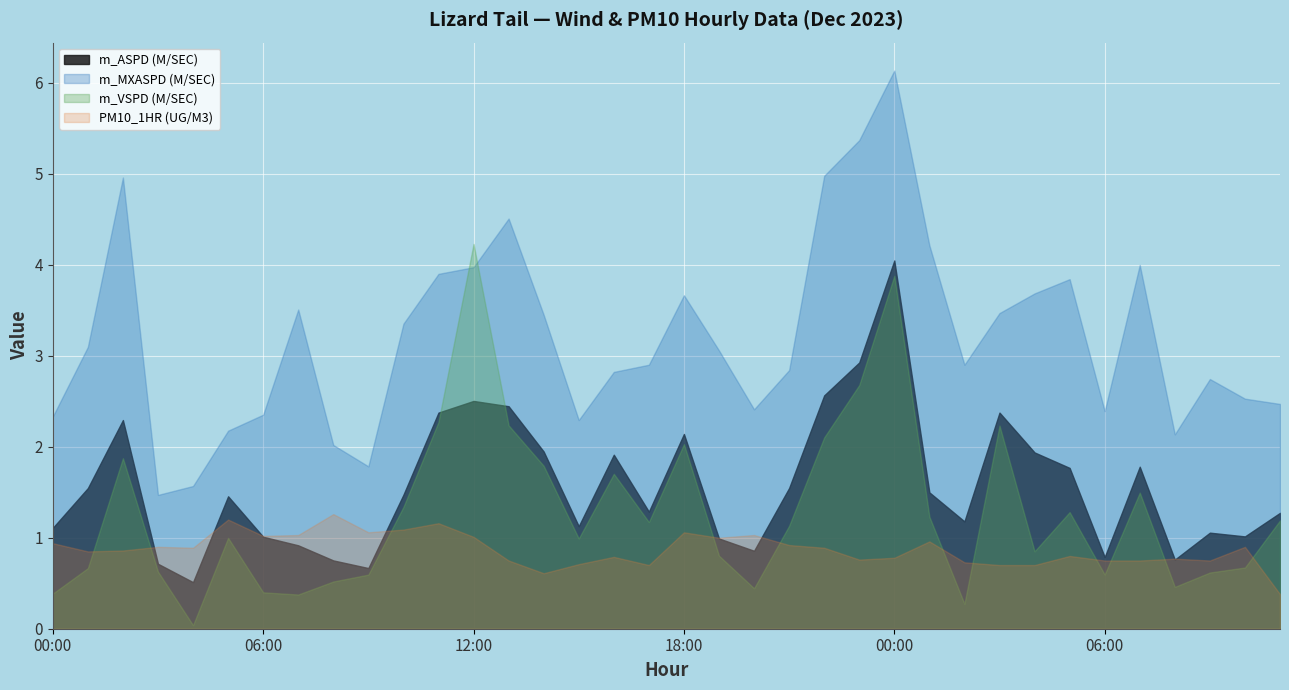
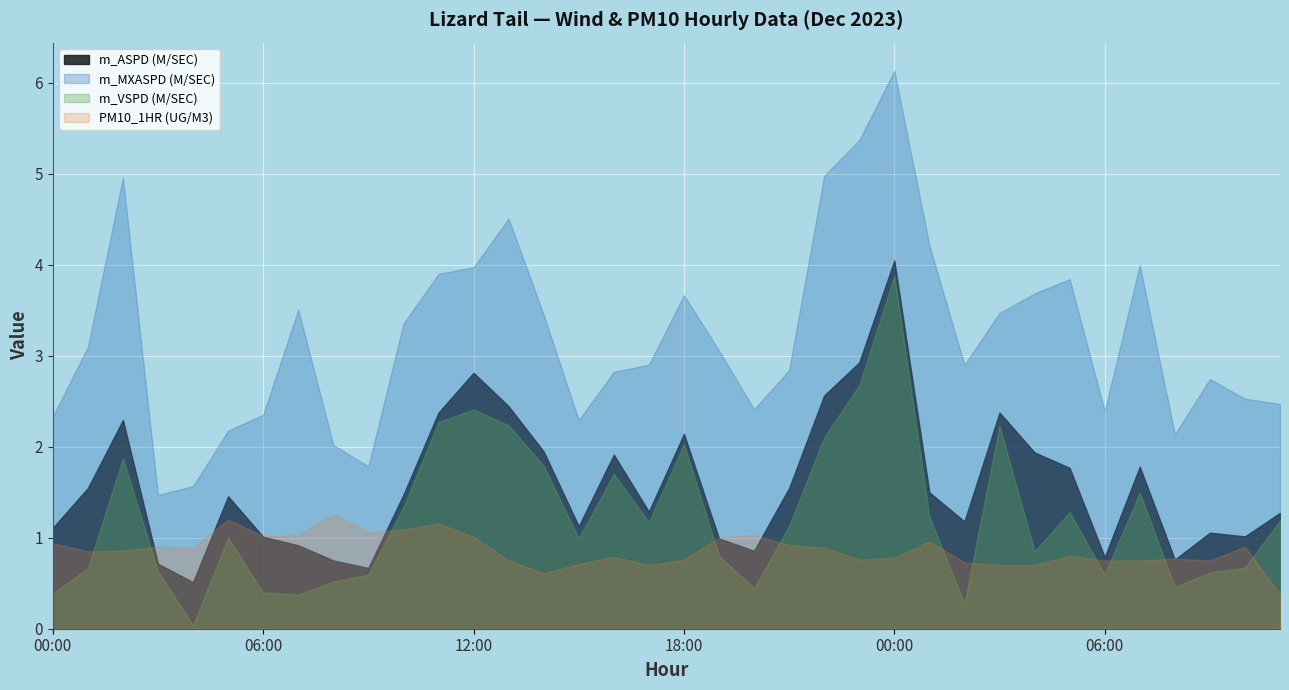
  {
    "m_ASPD (M/SEC)": {
-     "12:00": 2.5,
+     "12:00": 2.8,
      "18:00": 2.1
    },
    "m_MXASPD (M/SEC)": {
      "12:00": 4.0,
      "18:00": 3.7
    },
    "m_VSPD (M/SEC)": {
-     "12:00": 4.2,
+     "12:00": 2.4,
      "18:00": 2.0
    },
    "PM10_1HR (UG/M3)": {
      "12:00": 1.0,
-     "18:00": 1.1
+     "18:00": 0.8
    }
  }
